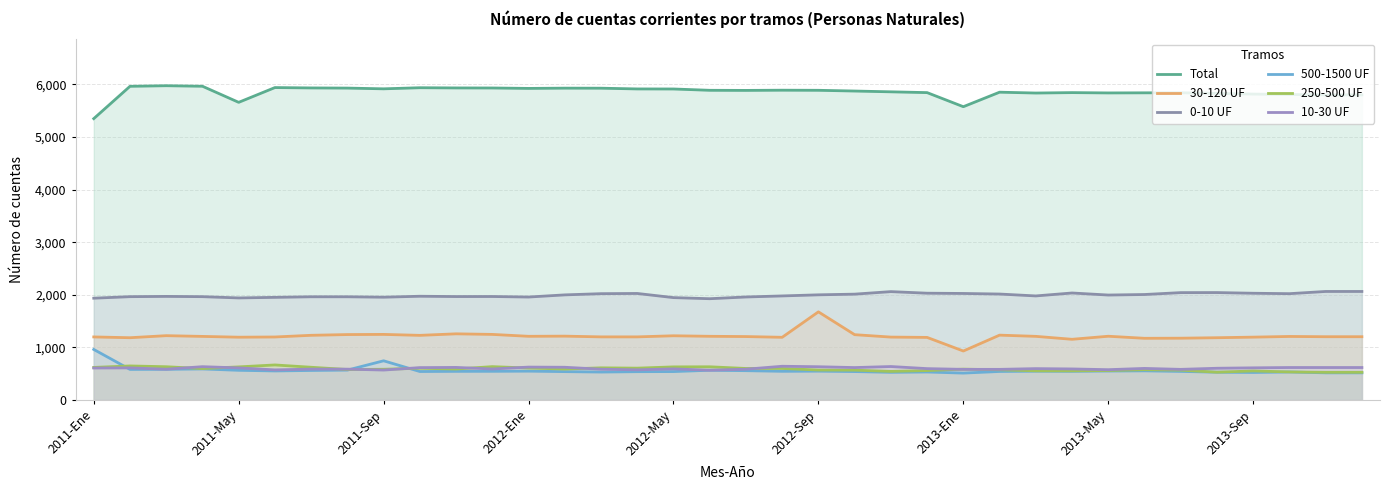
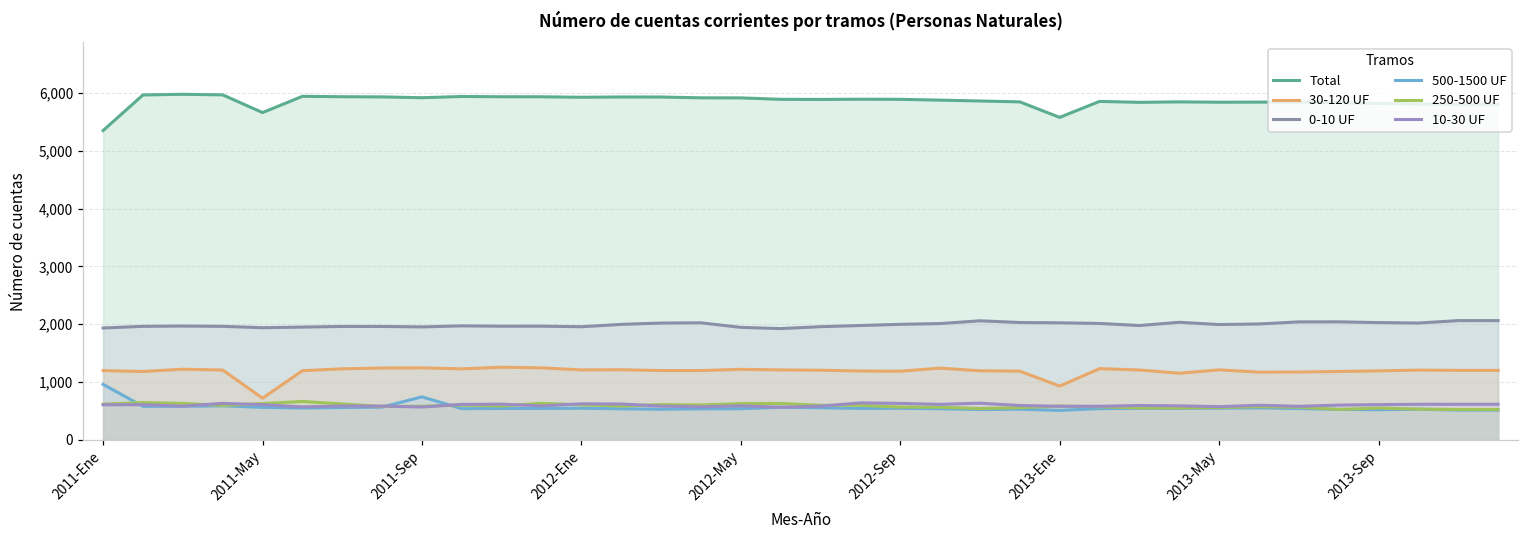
  {
    "Total": {
      "2011-Ene": "5,400",
      "2011-May": "5,700",
      "2011-Sep": "5,900",
      "2012-Ene": "5,900",
      "2012-May": "5,900",
      "2012-Sep": "5,900",
      "2013-Ene": "5,600",
      "2013-May": "5,800"
    },
    "30-120 UF": {
      "2011-Ene": "1,200",
-     "2011-May": "1,200",
+     "2011-May": "700",
      "2011-Sep": "1,200",
      "2012-Ene": "1,200",
      "2012-May": "1,200",
-     "2012-Sep": "1,700",
+     "2012-Sep": "1,200",
      "2013-Ene": "900",
      "2013-May": "1,200",
      "2013-Sep": "1,200"
    },
    "500-1500 UF": {
      "2011-Ene": "1,000",
      "2011-Sep": "700",
      "2012-Ene": "500",
      "2012-May": "500",
      "2013-Ene": "500"
    }
  }
